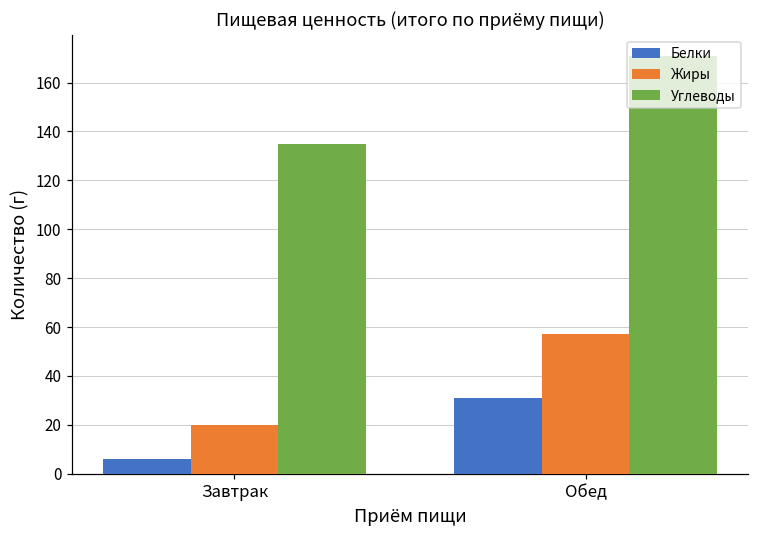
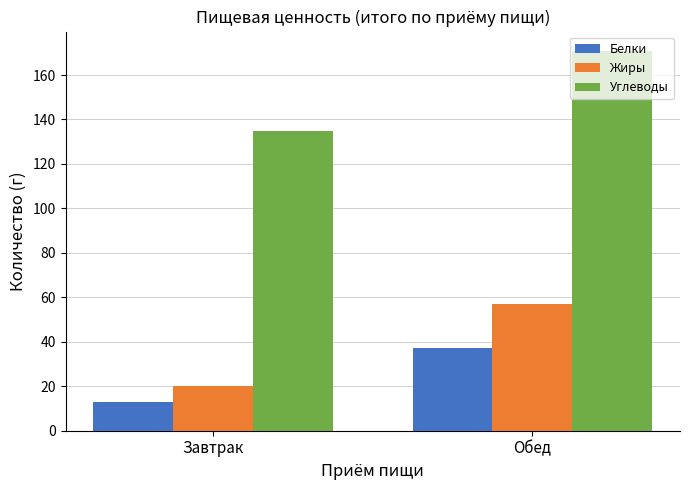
  {
    "Белки": {
-     "Завтрак": 6,
-     "Обед": 31
+     "Завтрак": 13,
+     "Обед": 37
    },
    "Жиры": {
      "Завтрак": 20,
      "Обед": 57
    },
    "Углеводы": {
      "Завтрак": 135
    }
  }
